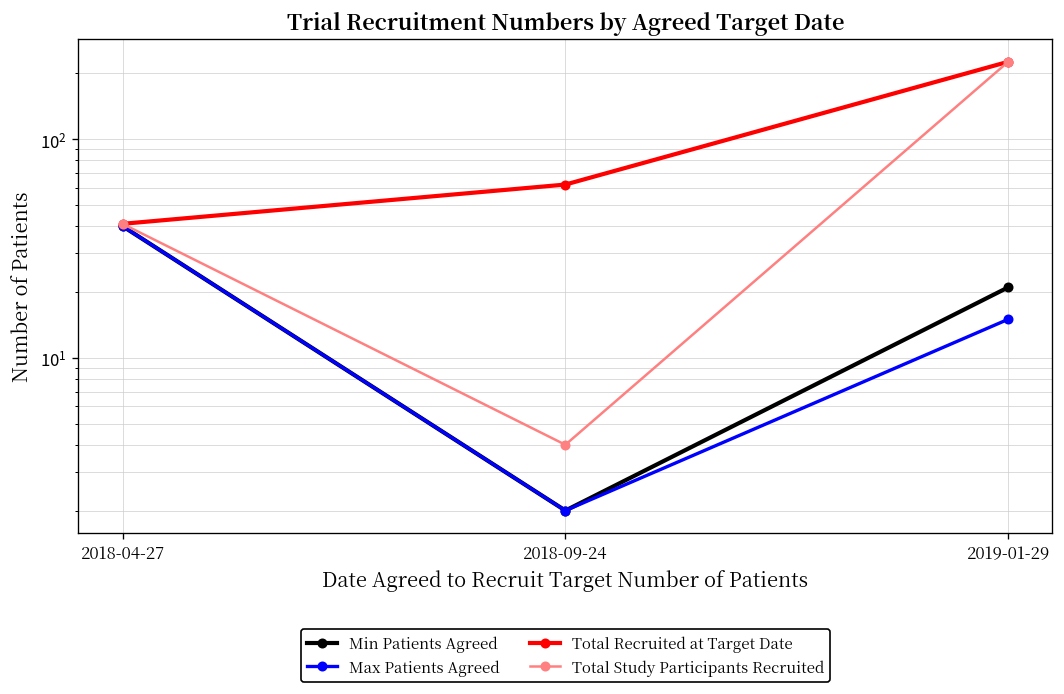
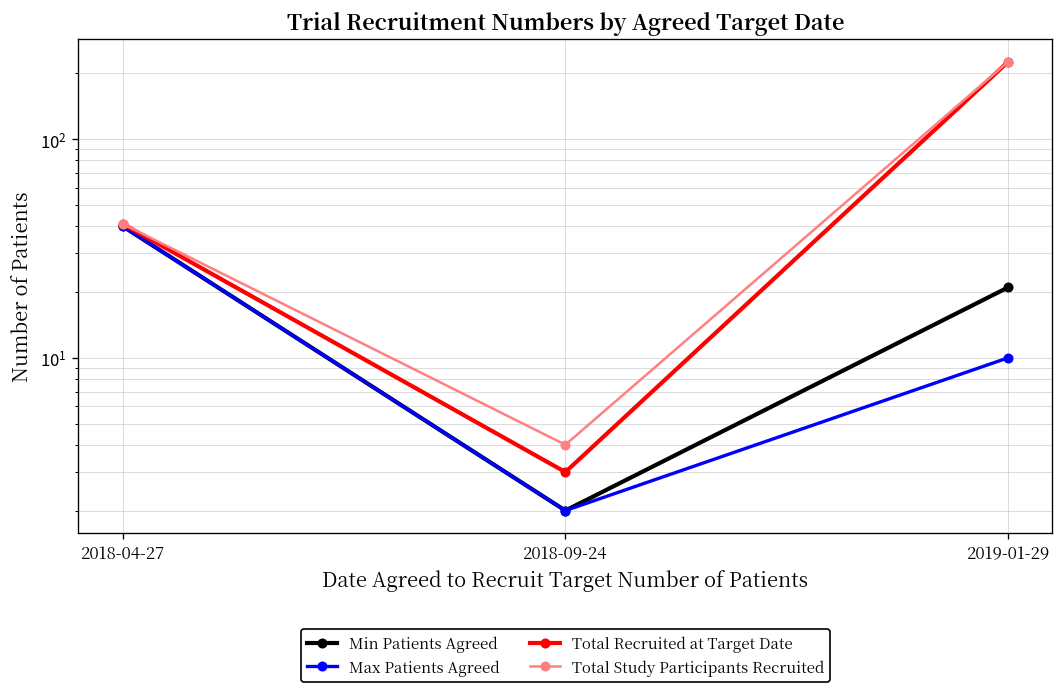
  {
    "Min Patients Agreed": {
      "2019-01-29": 21
    },
    "Max Patients Agreed": {
-     "2019-01-29": 15
+     "2019-01-29": 10
    },
    "Total Recruited at Target Date": {
-     "2018-09-24": 62
+     "2018-09-24": 3
    },
    "Total Study Participants Recruited": {
      "2018-09-24": 4
    }
  }
